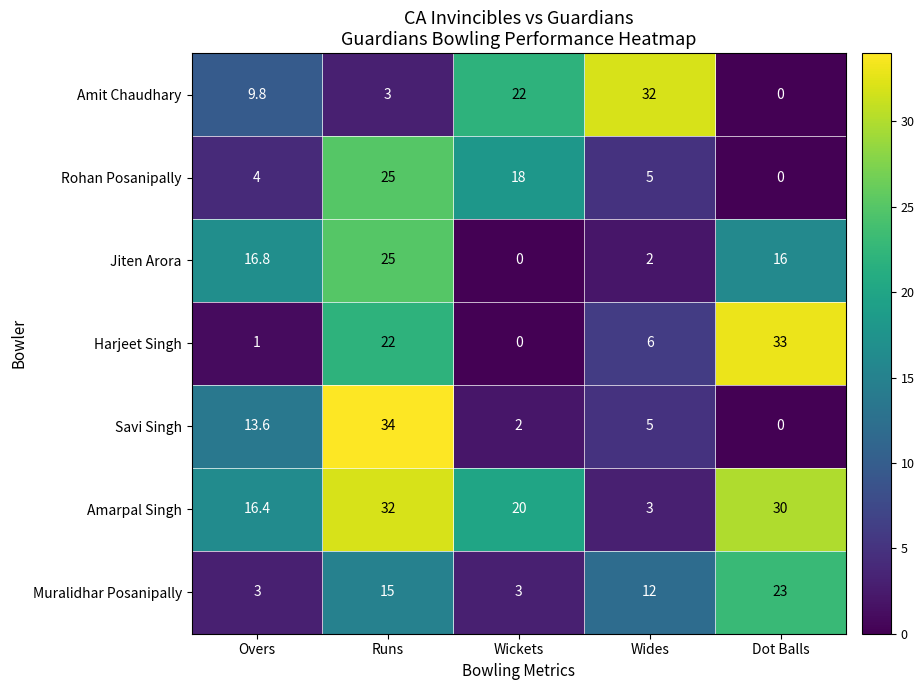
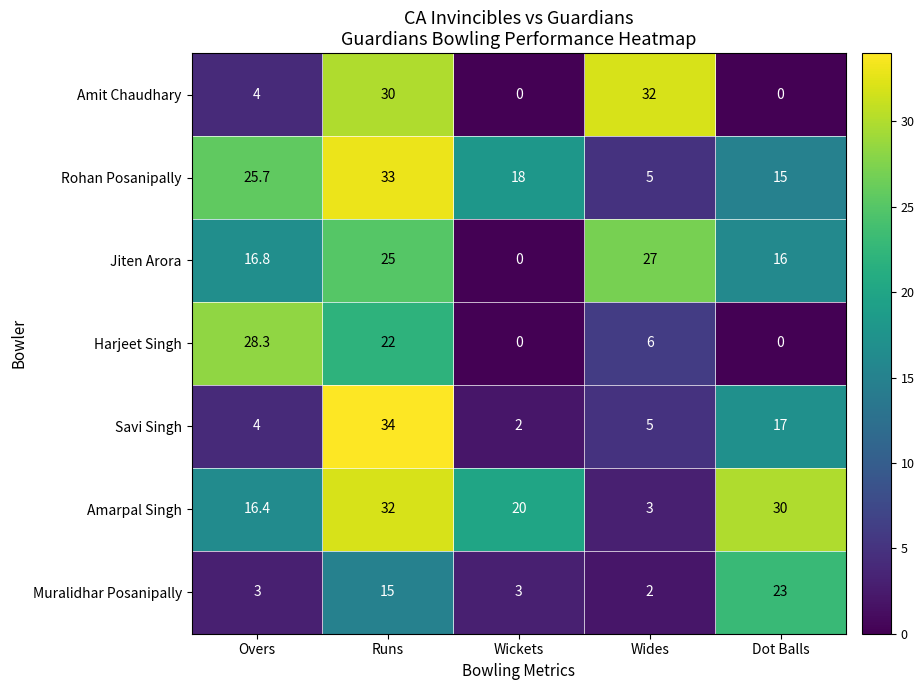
  {
    "Amit Chaudhary": {
-     "Overs": 9.8,
-     "Runs": 3,
-     "Wickets": 22,
+     "Overs": 4,
+     "Runs": 30,
+     "Wickets": 0,
      "Wides": 32,
      "Dot Balls": 0
    },
    "Rohan Posanipally": {
-     "Overs": 4,
-     "Runs": 25,
+     "Overs": 25.7,
+     "Runs": 33,
      "Wickets": 18,
      "Wides": 5,
-     "Dot Balls": 0
+     "Dot Balls": 15
    },
    "Jiten Arora": {
      "Overs": 16.8,
      "Runs": 25,
      "Wickets": 0,
-     "Wides": 2,
+     "Wides": 27,
      "Dot Balls": 16
    },
    "Harjeet Singh": {
-     "Overs": 1,
+     "Overs": 28.3,
      "Runs": 22,
      "Wickets": 0,
      "Wides": 6,
-     "Dot Balls": 33
+     "Dot Balls": 0
    },
    "Savi Singh": {
-     "Overs": 13.6,
+     "Overs": 4,
      "Runs": 34,
      "Wickets": 2,
      "Wides": 5,
-     "Dot Balls": 0
+     "Dot Balls": 17
    },
    "Amarpal Singh": {
      "Overs": 16.4,
      "Runs": 32,
      "Wickets": 20,
      "Wides": 3,
      "Dot Balls": 30
    },
    "Muralidhar Posanipally": {
      "Overs": 3,
      "Runs": 15,
      "Wickets": 3,
-     "Wides": 12,
+     "Wides": 2,
      "Dot Balls": 23
    }
  }
